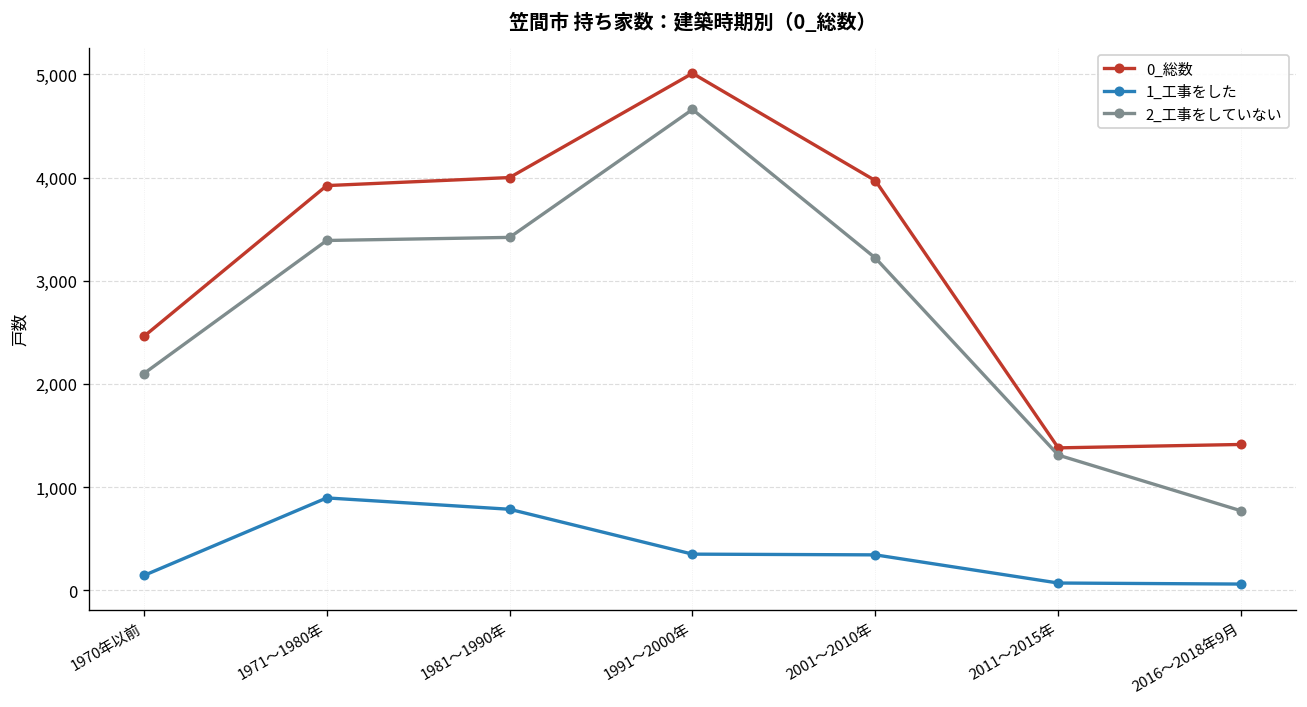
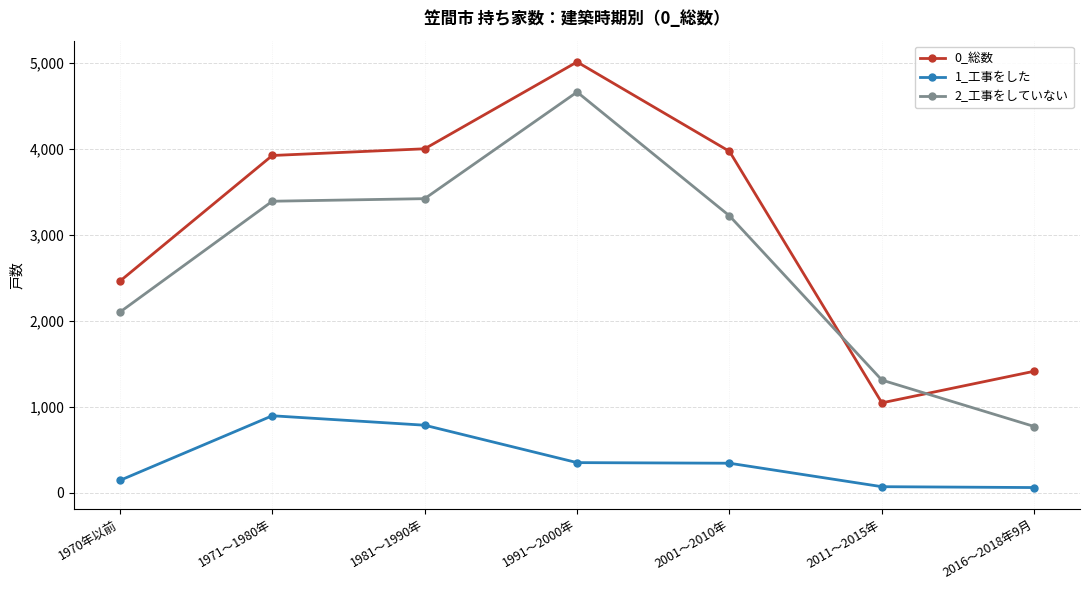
  {
    "0_総数": {
      "1970年以前": "2,500",
      "1971～1980年": "3,900",
      "1981～1990年": "4,000",
      "1991～2000年": "5,000",
      "2001～2010年": "4,000",
-     "2011～2015年": "1,400",
+     "2011～2015年": "1,000",
      "2016～2018年9月": "1,400"
    },
    "1_工事をした": {
      "1970年以前": "100",
      "1971～1980年": "900",
      "1981～1990年": "800",
      "1991～2000年": "400",
      "2001～2010年": "300",
      "2011～2015年": "100",
      "2016～2018年9月": "100"
    },
    "2_工事をしていない": {
      "1970年以前": "2,100",
      "1971～1980年": "3,400",
      "1981～1990年": "3,400",
      "1991～2000年": "4,700",
      "2001～2010年": "3,200",
      "2011～2015年": "1,300",
      "2016～2018年9月": "800"
    }
  }
